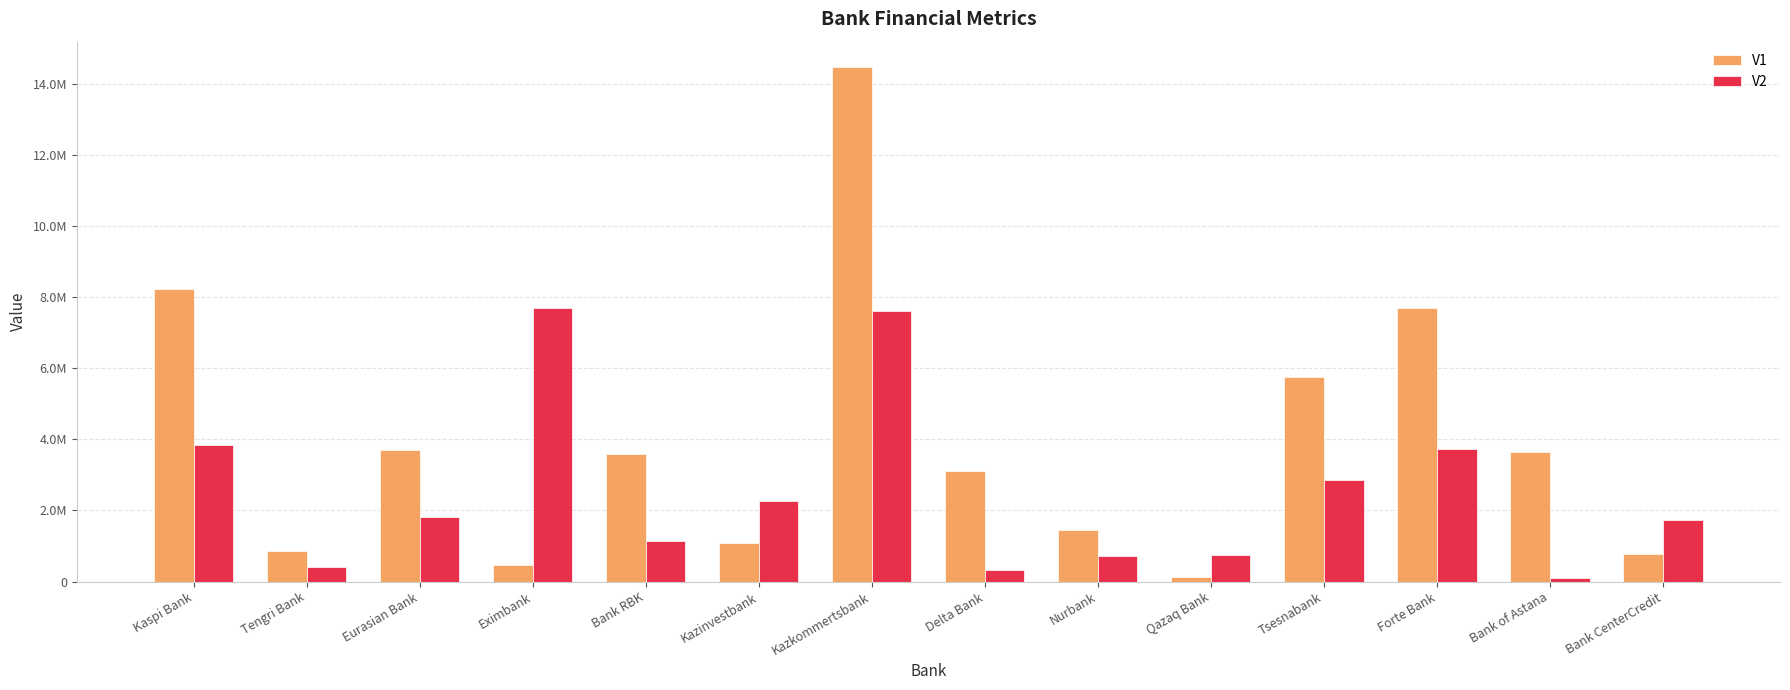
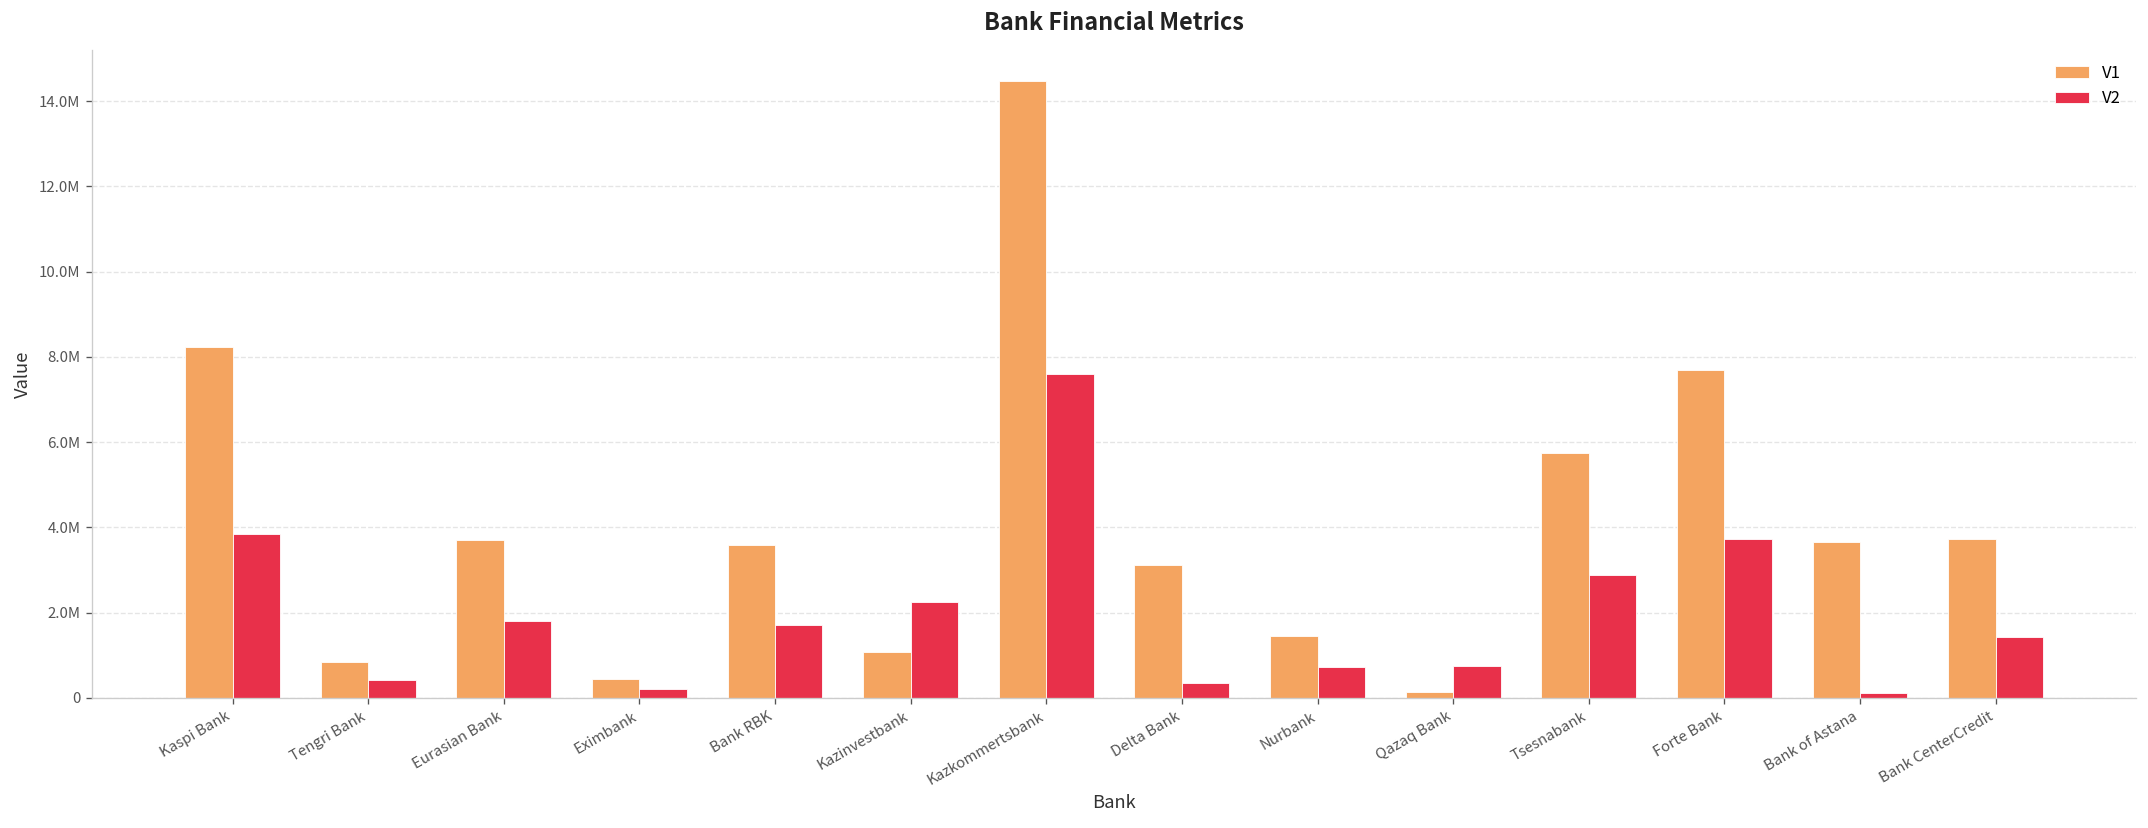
  {
    "V1": {
      "Kaspi Bank": 8200000,
      "Tengri Bank": 800000,
      "Eurasian Bank": 3700000,
      "Eximbank": 500000,
      "Bank RBK": 3600000,
      "Kazinvestbank": 1100000,
      "Kazkommertsbank": 14500000,
      "Delta Bank": 3100000,
      "Nurbank": 1500000,
      "Qazaq Bank": 100000,
      "Tsesnabank": 5700000,
      "Forte Bank": 7700000,
      "Bank of Astana": 3700000,
-     "Bank CenterCredit": 800000
+     "Bank CenterCredit": 3700000
    },
    "V2": {
      "Kaspi Bank": 3800000,
      "Tengri Bank": 400000,
      "Eurasian Bank": 1800000,
-     "Eximbank": 7700000,
-     "Bank RBK": 1100000,
+     "Eximbank": 200000,
+     "Bank RBK": 1700000,
      "Kazinvestbank": 2300000,
      "Kazkommertsbank": 7600000,
      "Delta Bank": 300000,
      "Nurbank": 700000,
      "Qazaq Bank": 700000,
      "Tsesnabank": 2900000,
      "Forte Bank": 3700000,
      "Bank of Astana": 100000,
-     "Bank CenterCredit": 1700000
+     "Bank CenterCredit": 1400000
    }
  }
